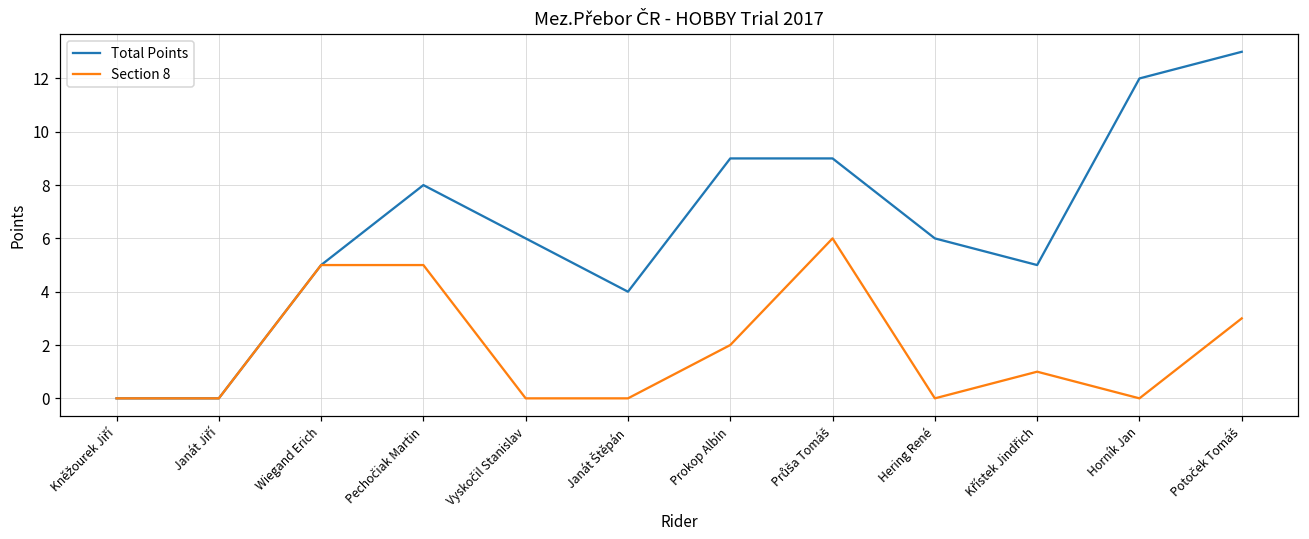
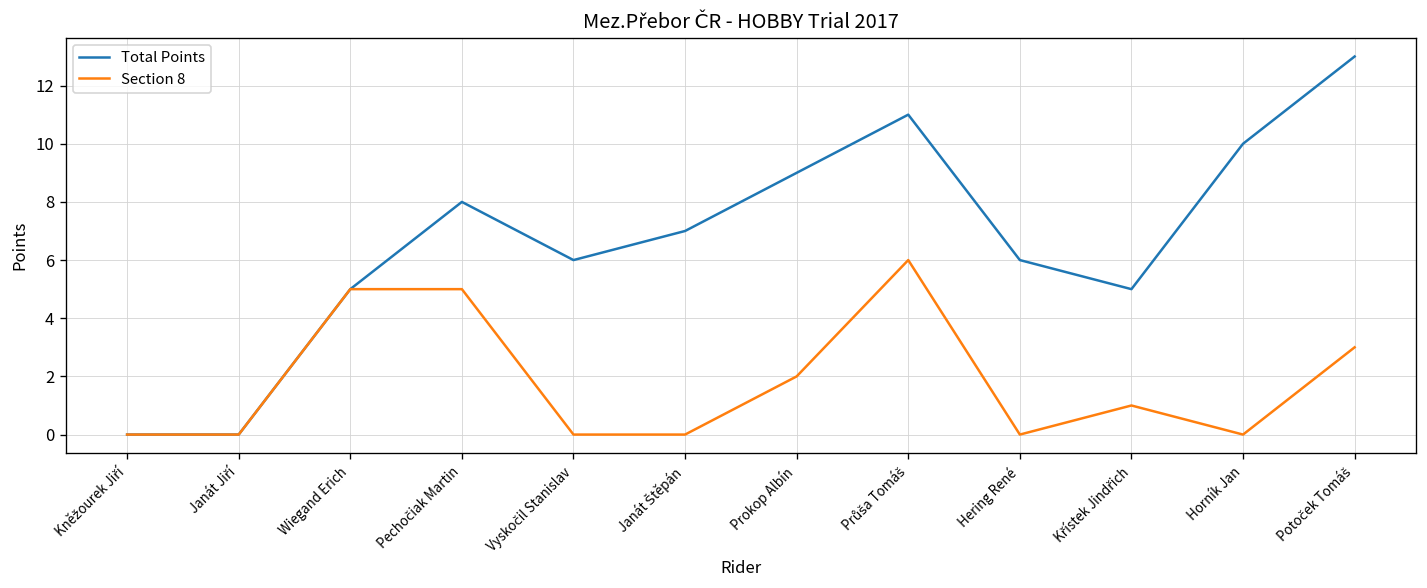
  {
    "Total Points": {
      "Pechočiak Martin": 8,
      "Vyskočil Stanislav": 6,
-     "Janát Štěpán": 4,
+     "Janát Štěpán": 7,
      "Prokop Albín": 9,
-     "Průša Tomáš": 9,
+     "Průša Tomáš": 11,
      "Hering René": 6,
      "Křístek Jindřich": 5,
-     "Horník Jan": 12,
+     "Horník Jan": 10,
      "Potoček Tomáš": 13
    },
    "Section 8": {
      "Pechočiak Martin": 5,
      "Vyskočil Stanislav": 0,
      "Janát Štěpán": 0,
      "Prokop Albín": 2,
      "Průša Tomáš": 6,
      "Hering René": 0,
      "Křístek Jindřich": 1,
      "Horník Jan": 0,
      "Potoček Tomáš": 3
    }
  }
